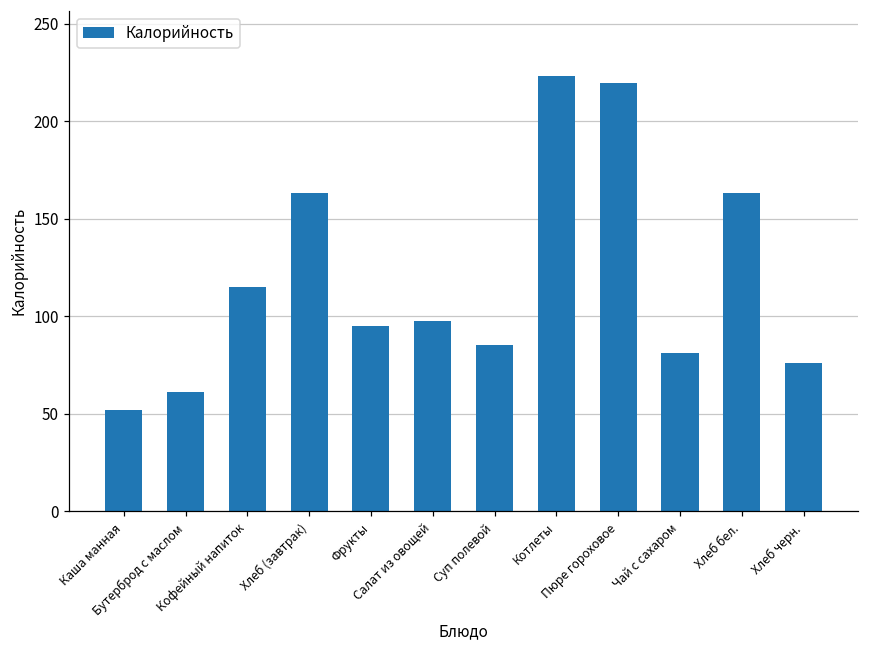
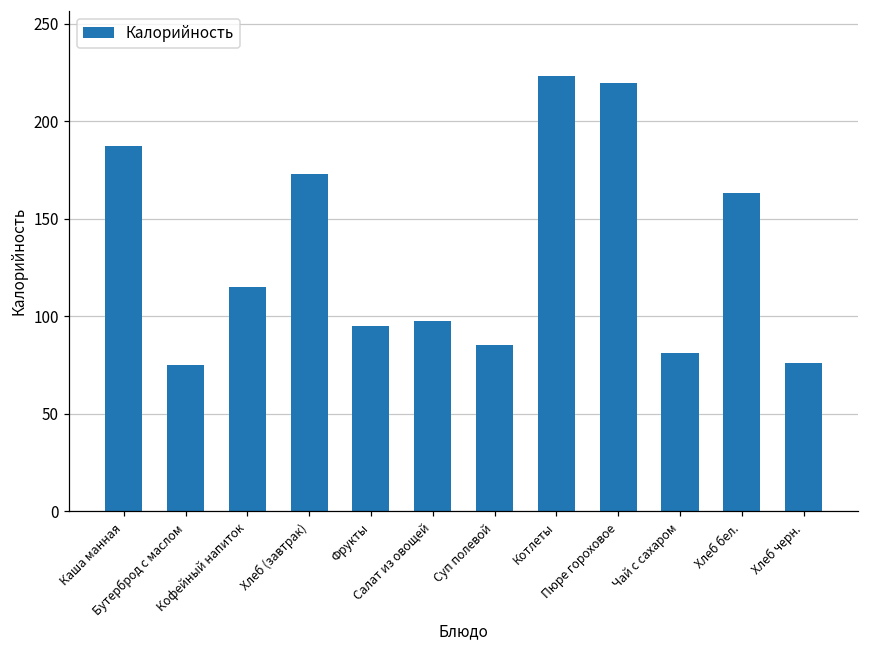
  {
-   "Каша манная": 52,
-   "Бутерброд с маслом": 61,
+   "Каша манная": 187,
+   "Бутерброд с маслом": 75,
    "Кофейный напиток": 115,
-   "Хлеб (завтрак)": 163,
+   "Хлеб (завтрак)": 173,
    "Фрукты": 95,
    "Салат из овощей": 98,
    "Суп полевой": 85,
    "Котлеты": 223,
    "Пюре гороховое": 219,
    "Чай с сахаром": 81,
    "Хлеб бел.": 163,
    "Хлеб черн.": 76
  }
